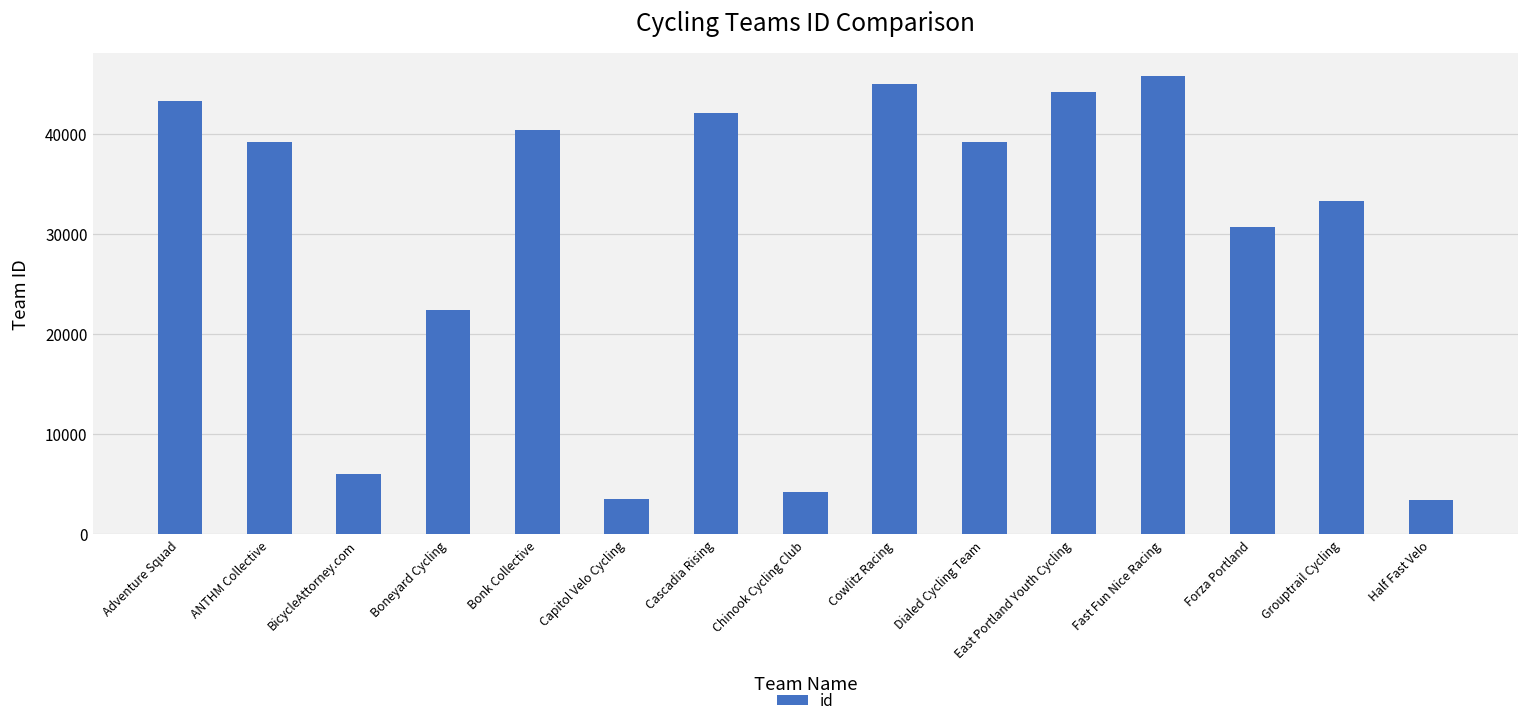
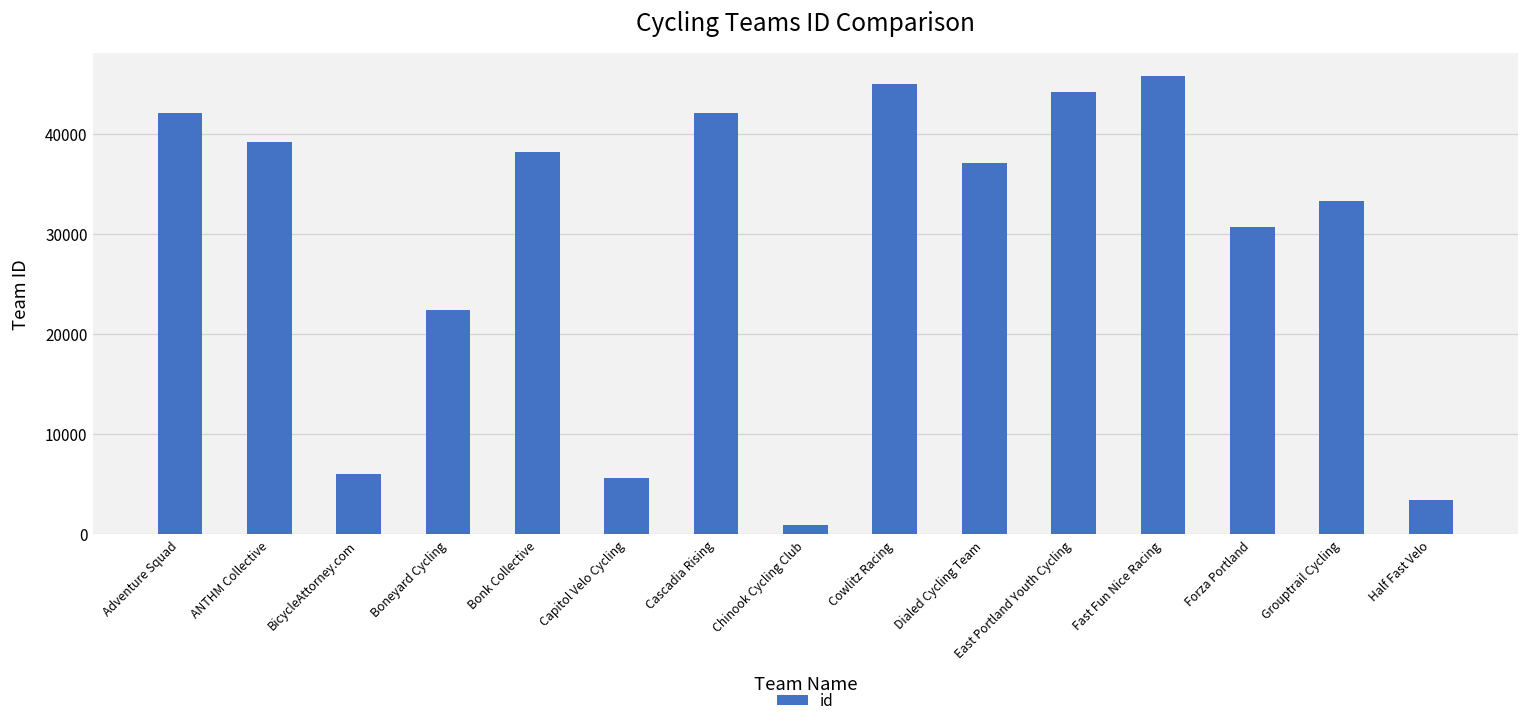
  {
-   "Adventure Squad": 43000,
+   "Adventure Squad": 42000,
    "ANTHM Collective": 39000,
    "BicycleAttorney.com": 6000,
    "Boneyard Cycling": 22000,
-   "Bonk Collective": 40000,
-   "Capitol Velo Cycling": 3000,
+   "Bonk Collective": 38000,
+   "Capitol Velo Cycling": 6000,
    "Cascadia Rising": 42000,
-   "Chinook Cycling Club": 4000,
+   "Chinook Cycling Club": 1000,
    "Cowlitz Racing": 45000,
-   "Dialed Cycling Team": 39000,
+   "Dialed Cycling Team": 37000,
    "East Portland Youth Cycling": 44000,
    "Fast Fun Nice Racing": 46000,
    "Forza Portland": 31000,
    "Grouptrail Cycling": 33000,
    "Half Fast Velo": 3000
  }
